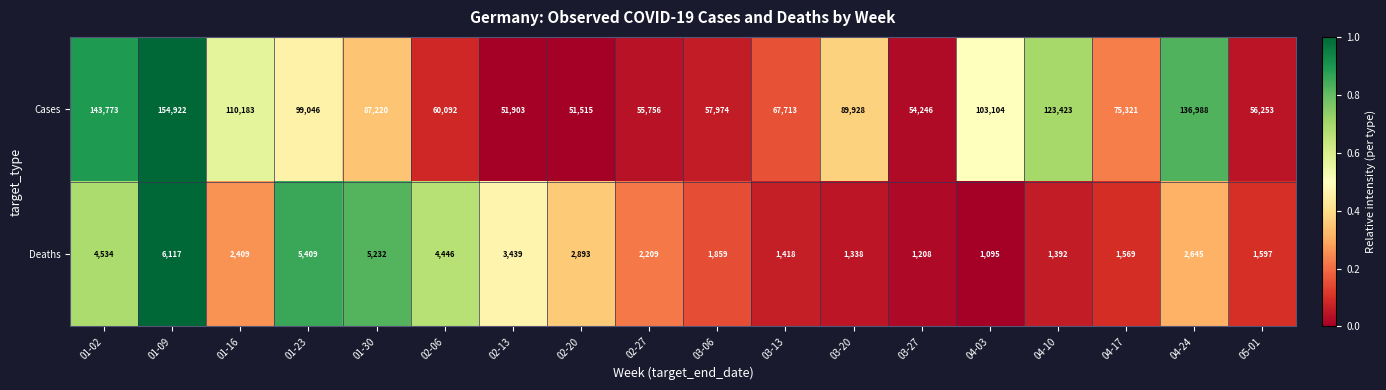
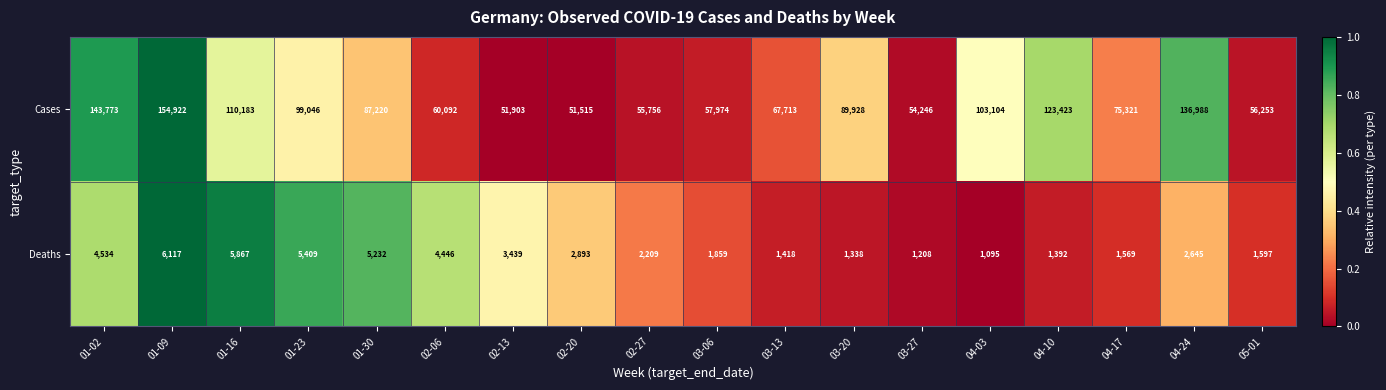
  {
    "Cases": {
      "01-02": "143,773",
      "01-09": "154,922",
      "01-16": "110,183",
      "01-23": "99,046",
      "01-30": "87,220",
      "02-06": "60,092",
      "02-13": "51,903",
      "02-20": "51,515",
      "02-27": "55,756",
      "03-06": "57,974",
      "03-13": "67,713",
      "03-20": "89,928",
      "03-27": "54,246",
      "04-03": "103,104",
      "04-10": "123,423",
      "04-17": "75,321",
      "04-24": "136,988",
      "05-01": "56,253"
    },
    "Deaths": {
      "01-02": "4,534",
      "01-09": "6,117",
-     "01-16": "2,409",
+     "01-16": "5,867",
      "01-23": "5,409",
      "01-30": "5,232",
      "02-06": "4,446",
      "02-13": "3,439",
      "02-20": "2,893",
      "02-27": "2,209",
      "03-06": "1,859",
      "03-13": "1,418",
      "03-20": "1,338",
      "03-27": "1,208",
      "04-03": "1,095",
      "04-10": "1,392",
      "04-17": "1,569",
      "04-24": "2,645",
      "05-01": "1,597"
    }
  }
